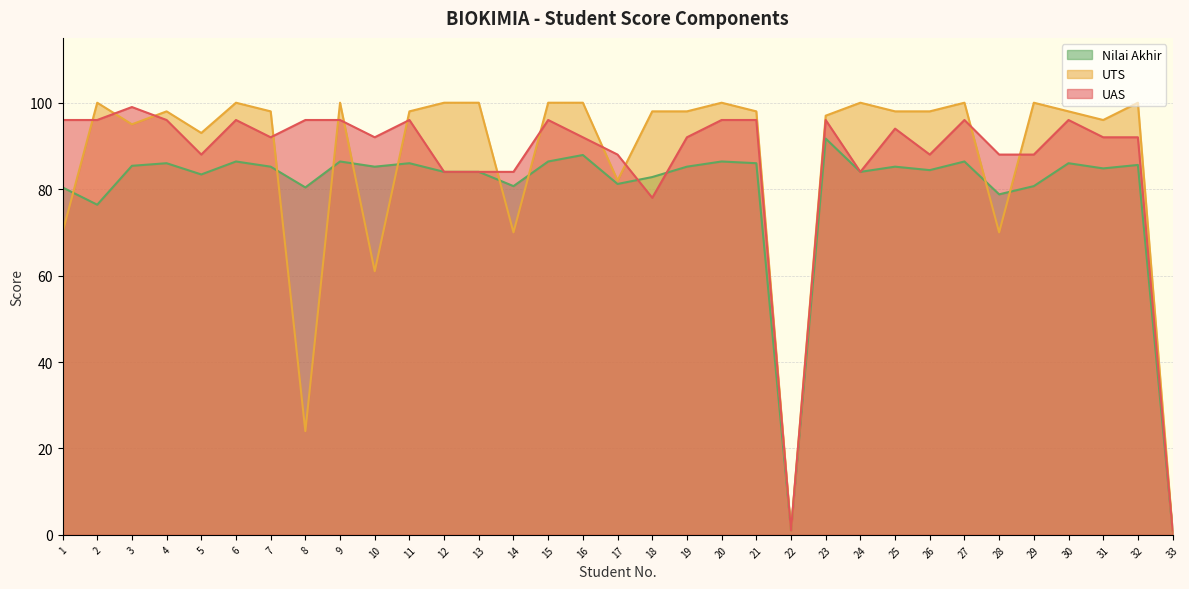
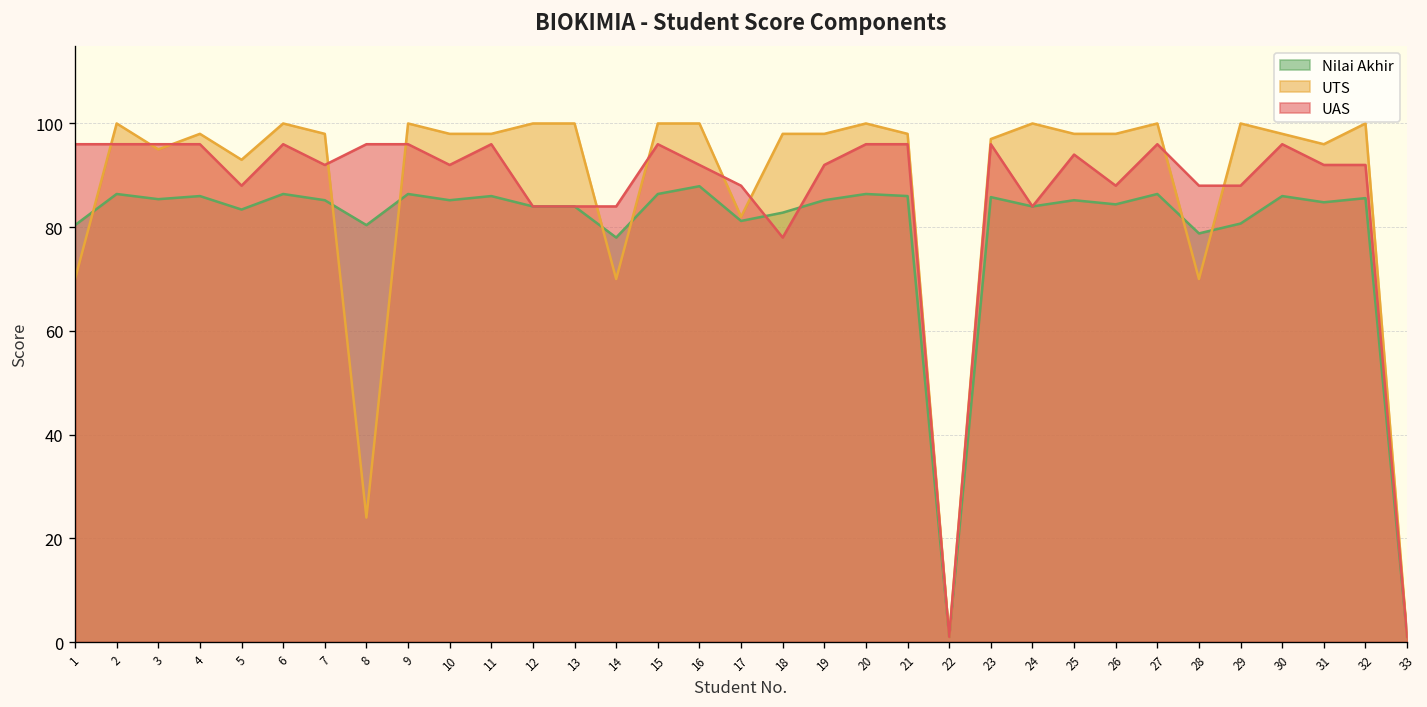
  {
    "Nilai Akhir": {
      "1": 80,
-     "2": 76,
+     "2": 86,
      "3": 85,
      "4": 86,
      "5": 83,
      "6": 86,
      "7": 85,
      "8": 80,
      "9": 86,
      "10": 85,
      "11": 86,
-     "14": 81,
+     "14": 78,
      "15": 86,
      "16": 88,
      "17": 81,
      "18": 83,
      "19": 85,
      "20": 86,
      "21": 86,
-     "23": 92,
+     "23": 86,
      "25": 85,
      "26": 84,
      "27": 86,
      "28": 79,
      "29": 81,
      "30": 86,
      "31": 85,
      "32": 86
    },
    "UTS": {
      "1": 70,
      "2": 100,
      "3": 95,
      "4": 98,
      "5": 93,
      "6": 100,
      "7": 98,
      "8": 24,
      "9": 100,
-     "10": 61,
+     "10": 98,
      "11": 98,
      "12": 100,
      "13": 100,
      "14": 70,
      "15": 100,
      "16": 100,
      "17": 82,
      "18": 98,
      "19": 98,
      "20": 100,
      "21": 98,
      "23": 97,
      "24": 100,
      "25": 98,
      "26": 98,
      "27": 100,
      "28": 70,
      "29": 100,
      "30": 98,
      "31": 96
    },
    "UAS": {
      "1": 96,
      "2": 96,
-     "3": 99,
+     "3": 96,
      "4": 96,
      "5": 88,
      "6": 96,
      "7": 92,
      "8": 96,
      "9": 96,
      "10": 92,
      "11": 96,
      "14": 84,
      "15": 96,
      "16": 92,
      "17": 88,
      "18": 78,
      "19": 92,
      "20": 96,
      "21": 96,
      "23": 96,
      "25": 94,
      "26": 88,
      "27": 96,
      "28": 88,
      "29": 88,
      "30": 96,
      "31": 92,
      "32": 92
    }
  }
